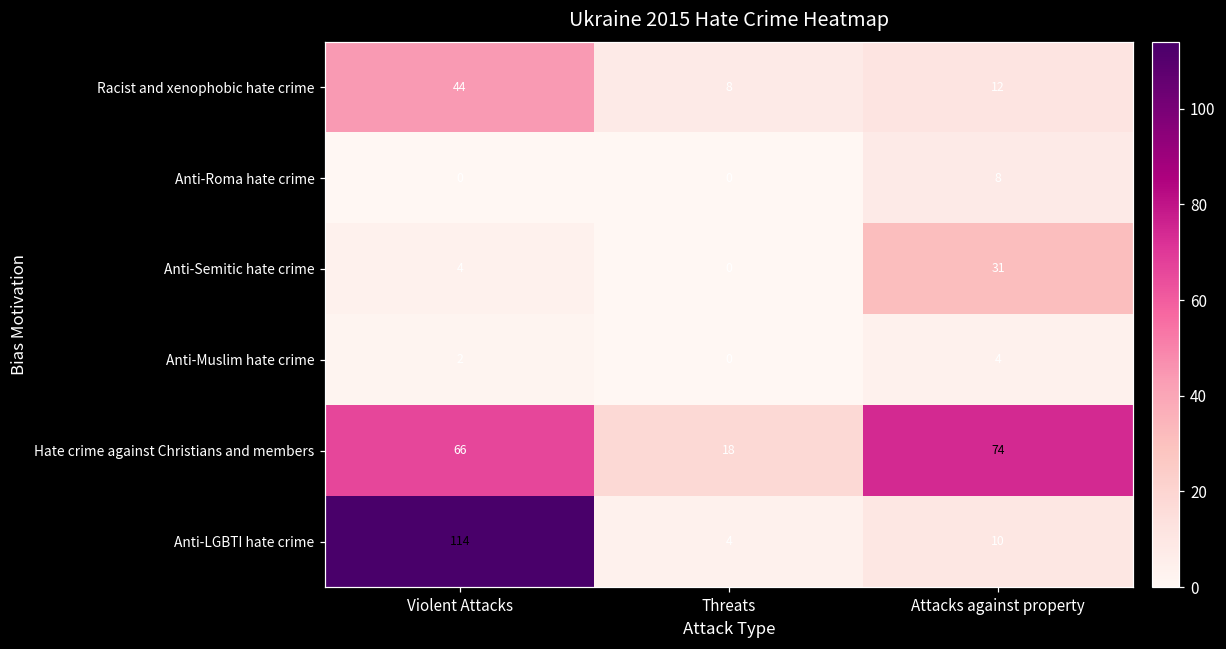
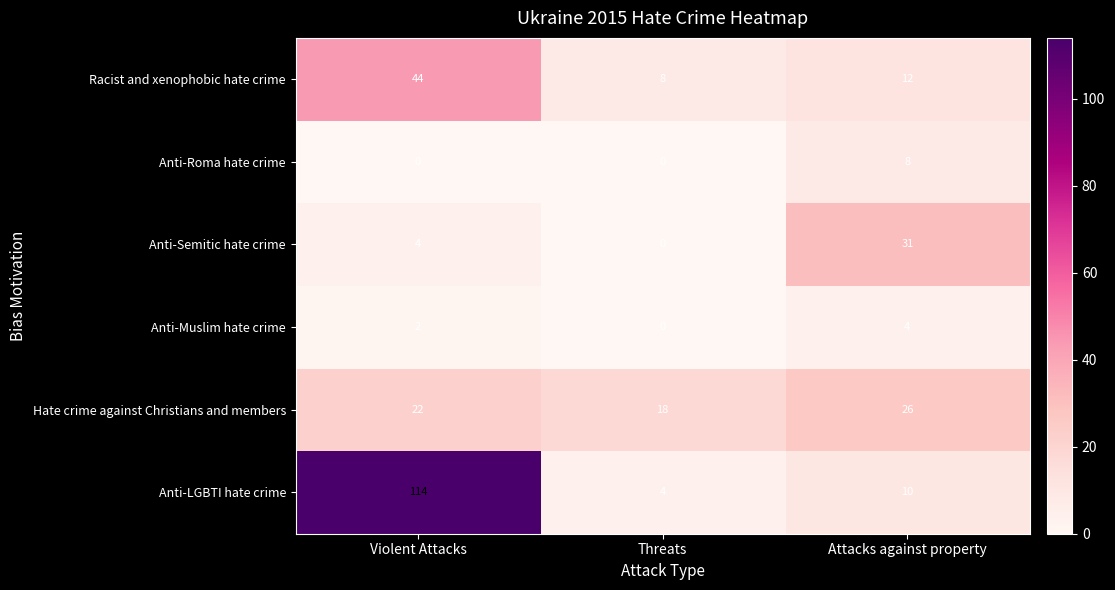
  {
    "Racist and xenophobic hate crime": {
      "Violent Attacks": 44
    },
    "Anti-Semitic hate crime": {
      "Attacks against property": 31
    },
    "Hate crime against Christians and members": {
-     "Violent Attacks": 66,
-     "Attacks against property": 74
+     "Violent Attacks": 22,
+     "Attacks against property": 26
    },
    "Anti-LGBTI hate crime": {
      "Violent Attacks": 114
    }
  }
